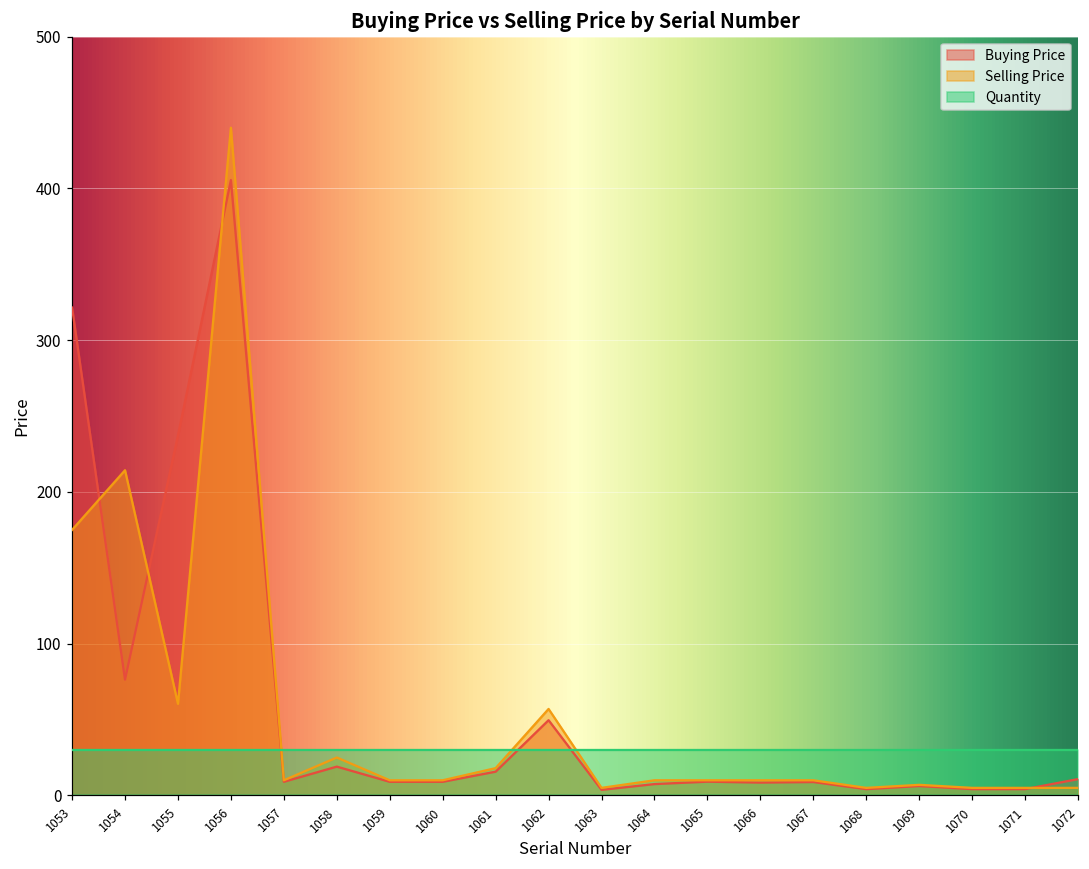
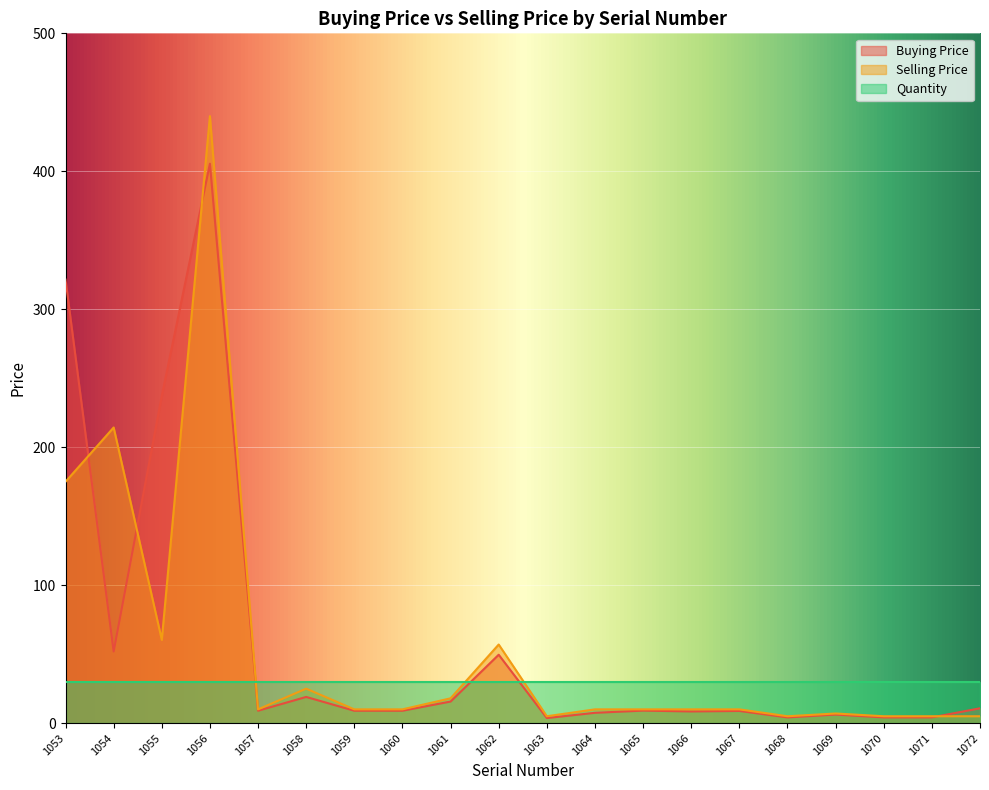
  {
    "Buying Price": {
      "1053": 322,
-     "1054": 76,
+     "1054": 52,
      "1055": 237,
      "1056": 406,
      "1058": 19,
      "1061": 16,
      "1062": 50,
      "1064": 8,
      "1072": 11
    },
    "Selling Price": {
      "1053": 175,
      "1054": 214,
      "1055": 60,
      "1056": 440,
      "1058": 25,
      "1061": 18,
      "1062": 57,
      "1064": 10,
      "1072": 5
    },
    "Quantity": {
      "1053": 30,
      "1054": 30,
      "1055": 30,
      "1056": 30,
      "1057": 30,
      "1058": 30,
      "1059": 30,
      "1060": 30,
      "1061": 30,
      "1062": 30,
      "1063": 30,
      "1064": 30,
      "1065": 30,
      "1066": 30,
      "1067": 30,
      "1068": 30,
      "1069": 30,
      "1070": 30,
      "1071": 30,
      "1072": 30
    }
  }
